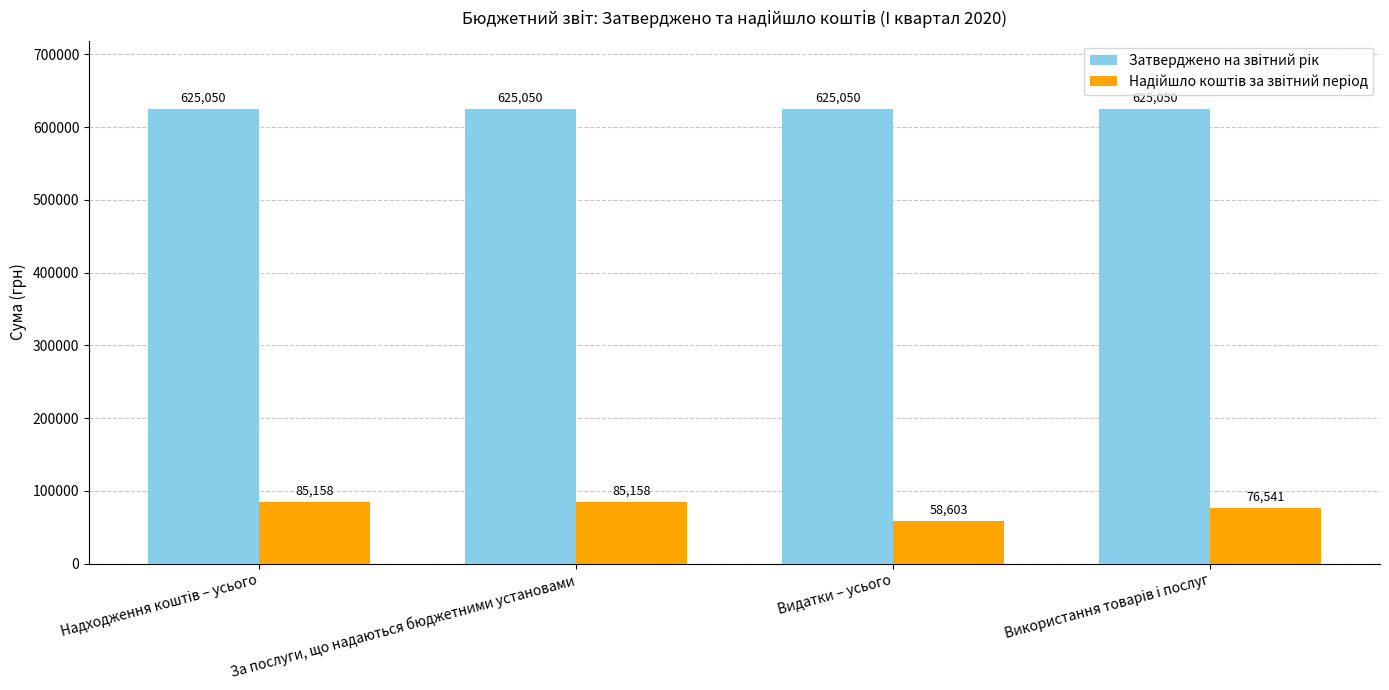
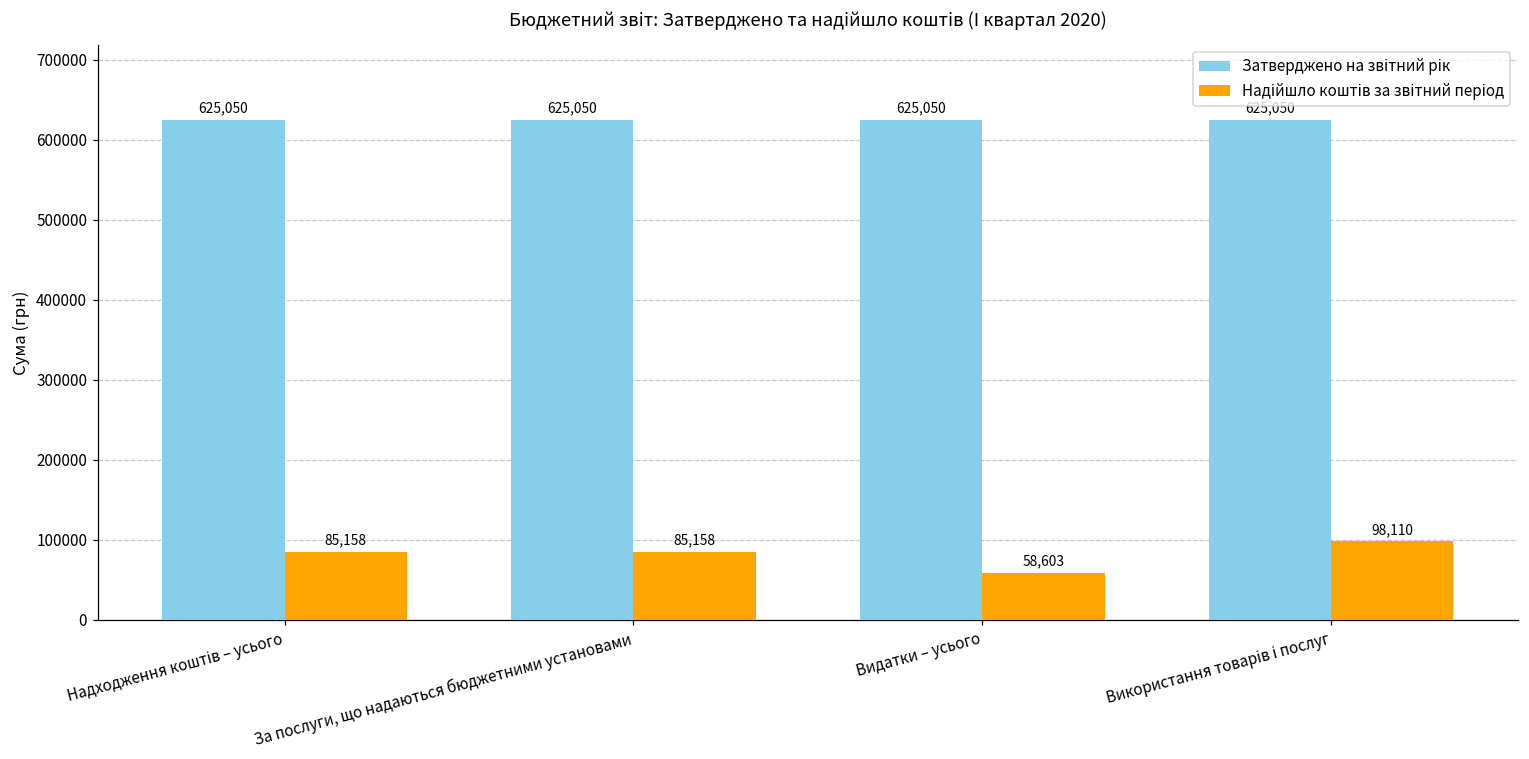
  {
    "Затверджено на звітний рік": {
      "Надходження коштів – усього": "625,050",
      "За послуги, що надаються бюджетними установами": "625,050",
      "Видатки – усього": "625,050"
    },
    "Надійшло коштів за звітний період": {
      "Надходження коштів – усього": "85,158",
      "За послуги, що надаються бюджетними установами": "85,158",
      "Видатки – усього": "58,603",
-     "Використання товарів і послуг": "76,541"
+     "Використання товарів і послуг": "98,110"
    }
  }
